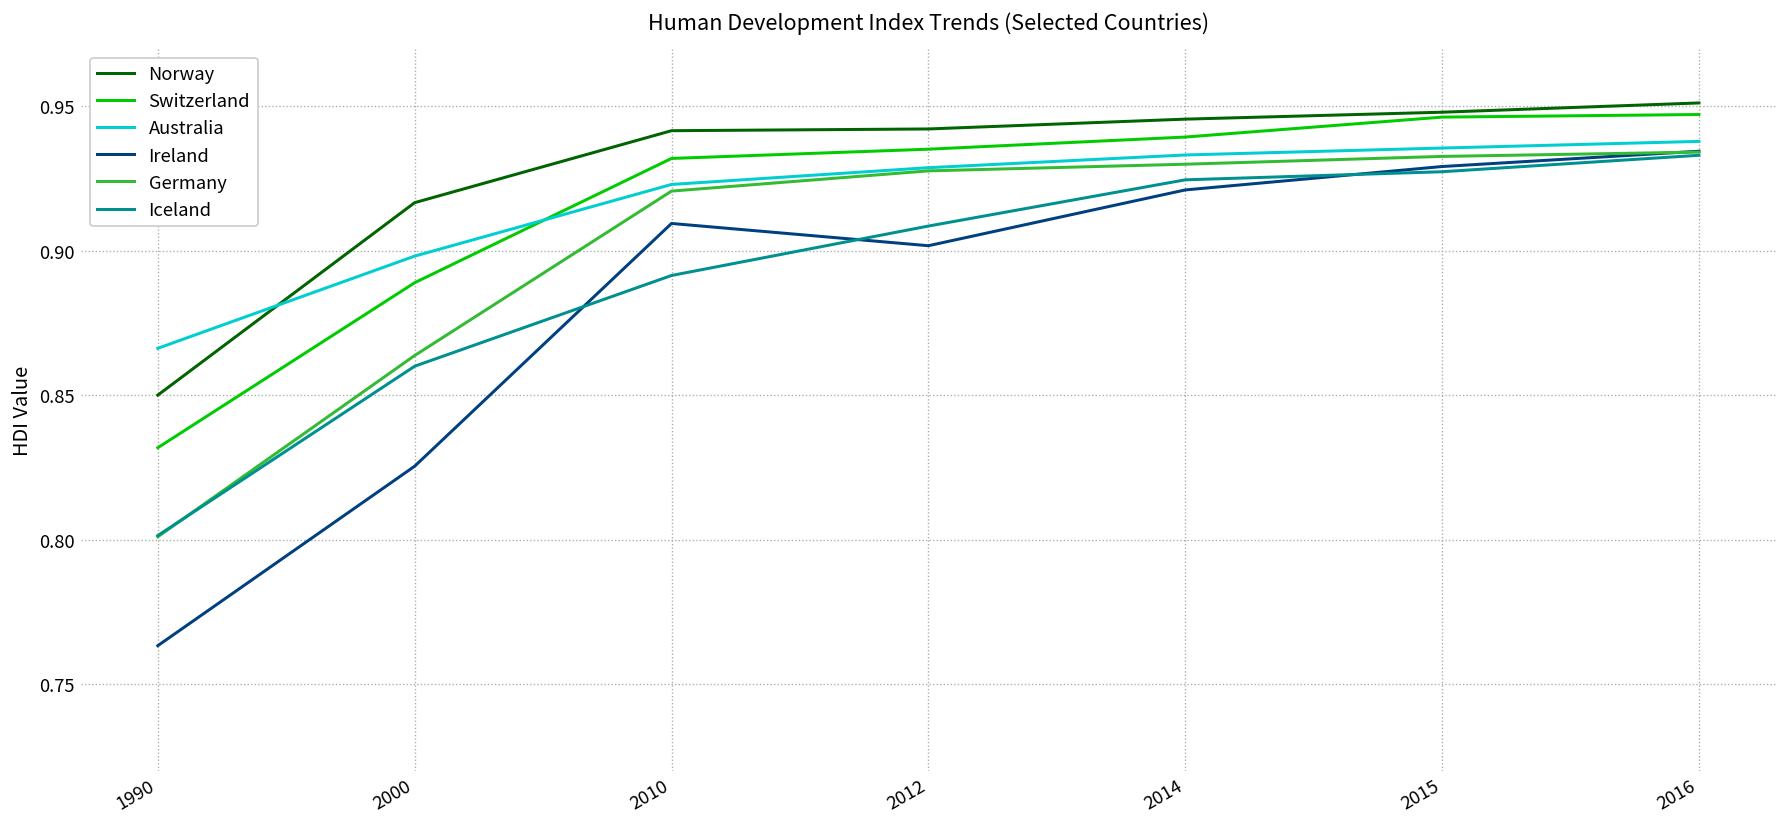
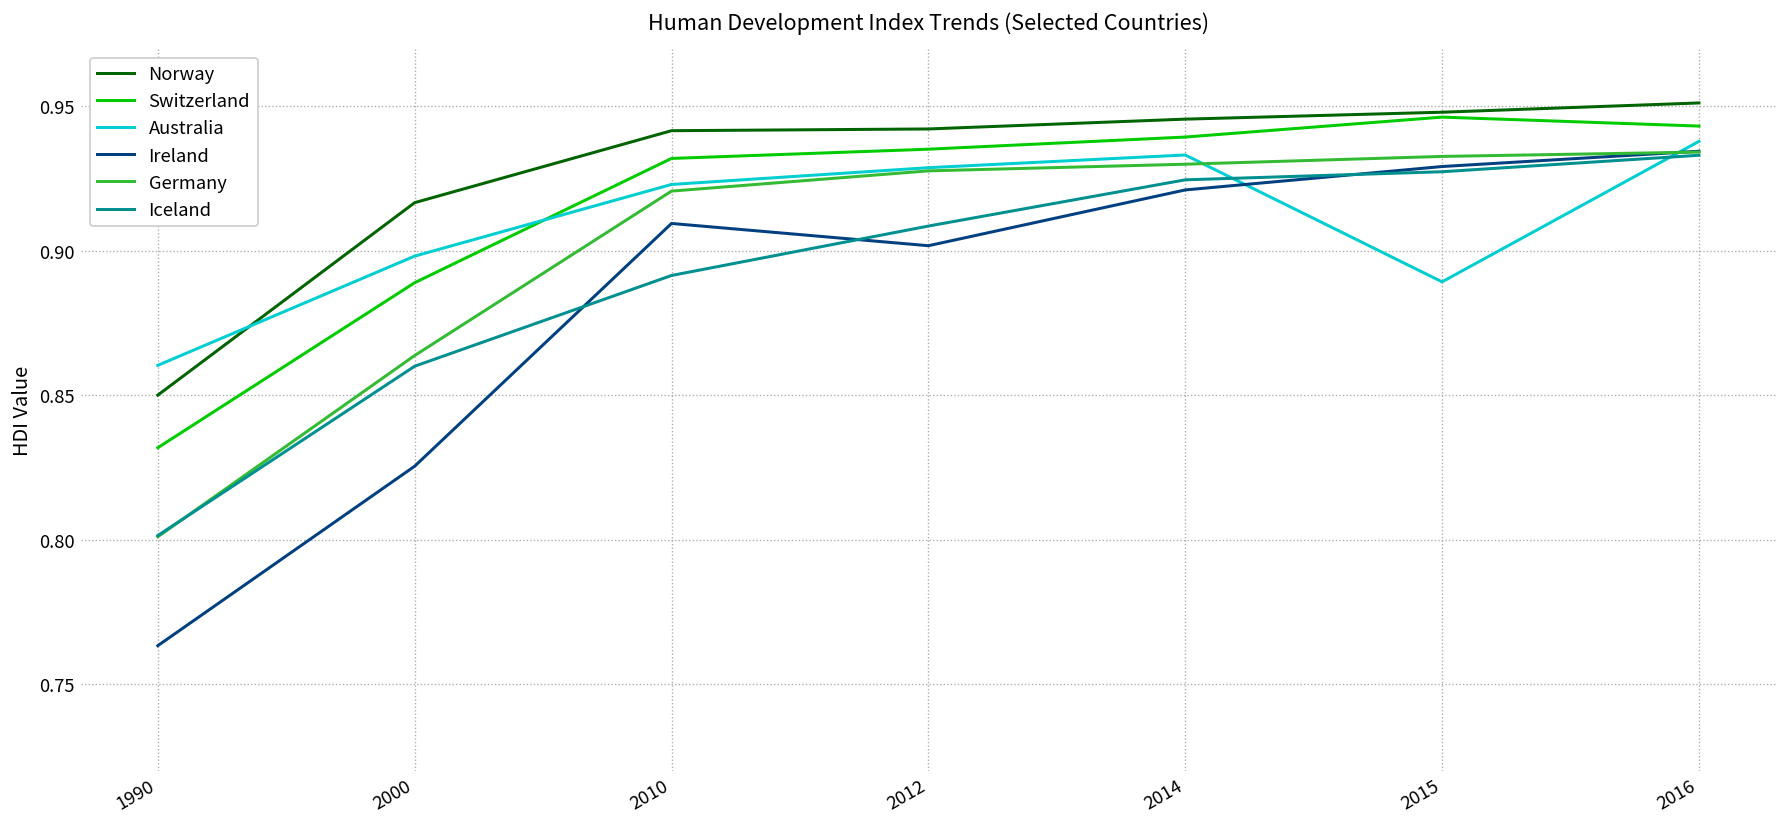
  {
    "Norway": {
      "1990": 0.850,
      "2000": 0.917,
      "2010": 0.942,
      "2012": 0.942,
      "2014": 0.946,
      "2015": 0.948,
      "2016": 0.951
    },
    "Switzerland": {
      "1990": 0.832,
      "2000": 0.889,
      "2010": 0.932,
      "2012": 0.935,
      "2014": 0.939,
      "2015": 0.946,
-     "2016": 0.947
+     "2016": 0.943
    },
    "Australia": {
-     "1990": 0.866,
+     "1990": 0.860,
      "2000": 0.898,
      "2010": 0.923,
      "2012": 0.929,
      "2014": 0.933,
-     "2015": 0.936,
+     "2015": 0.889,
      "2016": 0.938
    },
    "Ireland": {
      "1990": 0.763,
      "2000": 0.826,
      "2010": 0.910,
      "2012": 0.902,
      "2014": 0.921,
      "2015": 0.929
    },
    "Germany": {
      "2000": 0.864,
      "2010": 0.921,
      "2012": 0.928,
      "2014": 0.930,
      "2015": 0.933
    },
    "Iceland": {
      "2000": 0.860,
      "2010": 0.892,
      "2012": 0.909,
      "2014": 0.925,
      "2015": 0.927,
      "2016": 0.933
    }
  }
